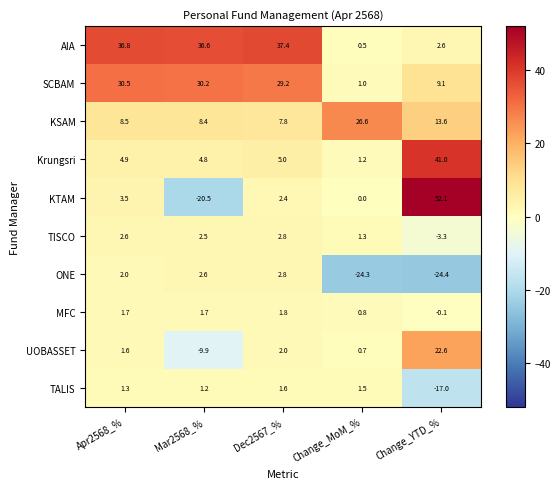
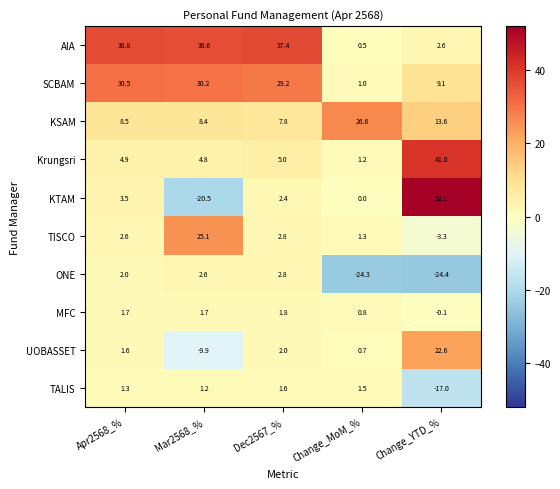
  {
    "AIA": {
      "Apr2568_%": 36.8,
      "Mar2568_%": 36.6,
      "Dec2567_%": 37.4,
      "Change_MoM_%": 0.5,
      "Change_YTD_%": 2.6
    },
    "SCBAM": {
      "Apr2568_%": 30.5,
      "Mar2568_%": 30.2,
      "Dec2567_%": 29.2,
      "Change_MoM_%": 1.0,
      "Change_YTD_%": 9.1
    },
    "KSAM": {
      "Apr2568_%": 8.5,
      "Mar2568_%": 8.4,
      "Dec2567_%": 7.8,
      "Change_MoM_%": 26.6,
      "Change_YTD_%": 13.6
    },
    "Krungsri": {
      "Apr2568_%": 4.9,
      "Mar2568_%": 4.8,
      "Dec2567_%": 5.0,
      "Change_MoM_%": 1.2,
      "Change_YTD_%": 41.0
    },
    "KTAM": {
      "Apr2568_%": 3.5,
      "Mar2568_%": -20.5,
      "Dec2567_%": 2.4,
      "Change_MoM_%": 0.0,
      "Change_YTD_%": 52.1
    },
    "TISCO": {
      "Apr2568_%": 2.6,
-     "Mar2568_%": 2.5,
+     "Mar2568_%": 25.1,
      "Dec2567_%": 2.8,
      "Change_MoM_%": 1.3,
      "Change_YTD_%": -3.3
    },
    "ONE": {
      "Apr2568_%": 2.0,
      "Mar2568_%": 2.6,
      "Dec2567_%": 2.8,
      "Change_MoM_%": -24.3,
      "Change_YTD_%": -24.4
    },
    "MFC": {
      "Apr2568_%": 1.7,
      "Mar2568_%": 1.7,
      "Dec2567_%": 1.8,
      "Change_MoM_%": 0.8,
      "Change_YTD_%": -0.1
    },
    "UOBASSET": {
      "Apr2568_%": 1.6,
      "Mar2568_%": -9.9,
      "Dec2567_%": 2.0,
      "Change_MoM_%": 0.7,
      "Change_YTD_%": 22.6
    },
    "TALIS": {
      "Apr2568_%": 1.3,
      "Mar2568_%": 1.2,
      "Dec2567_%": 1.6,
      "Change_MoM_%": 1.5,
      "Change_YTD_%": -17.0
    }
  }
